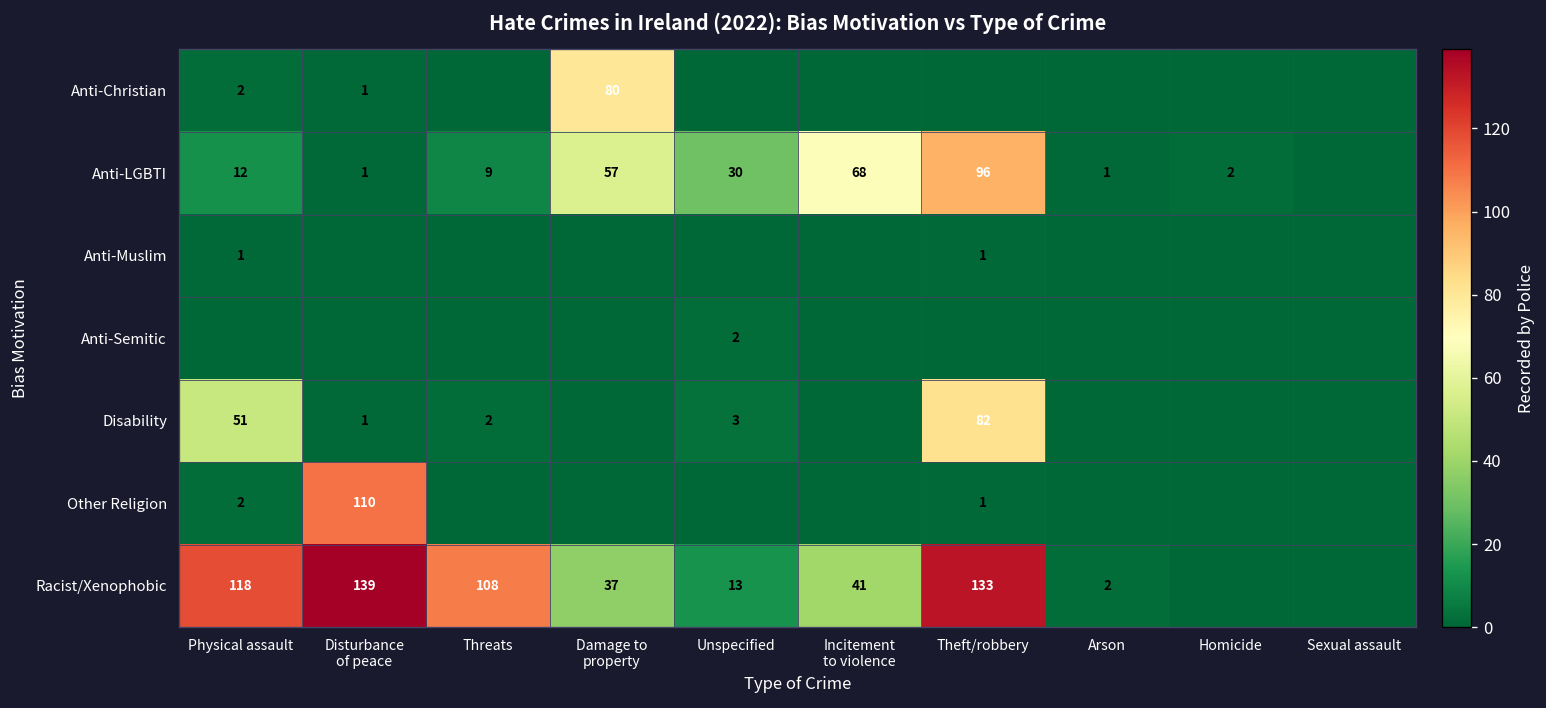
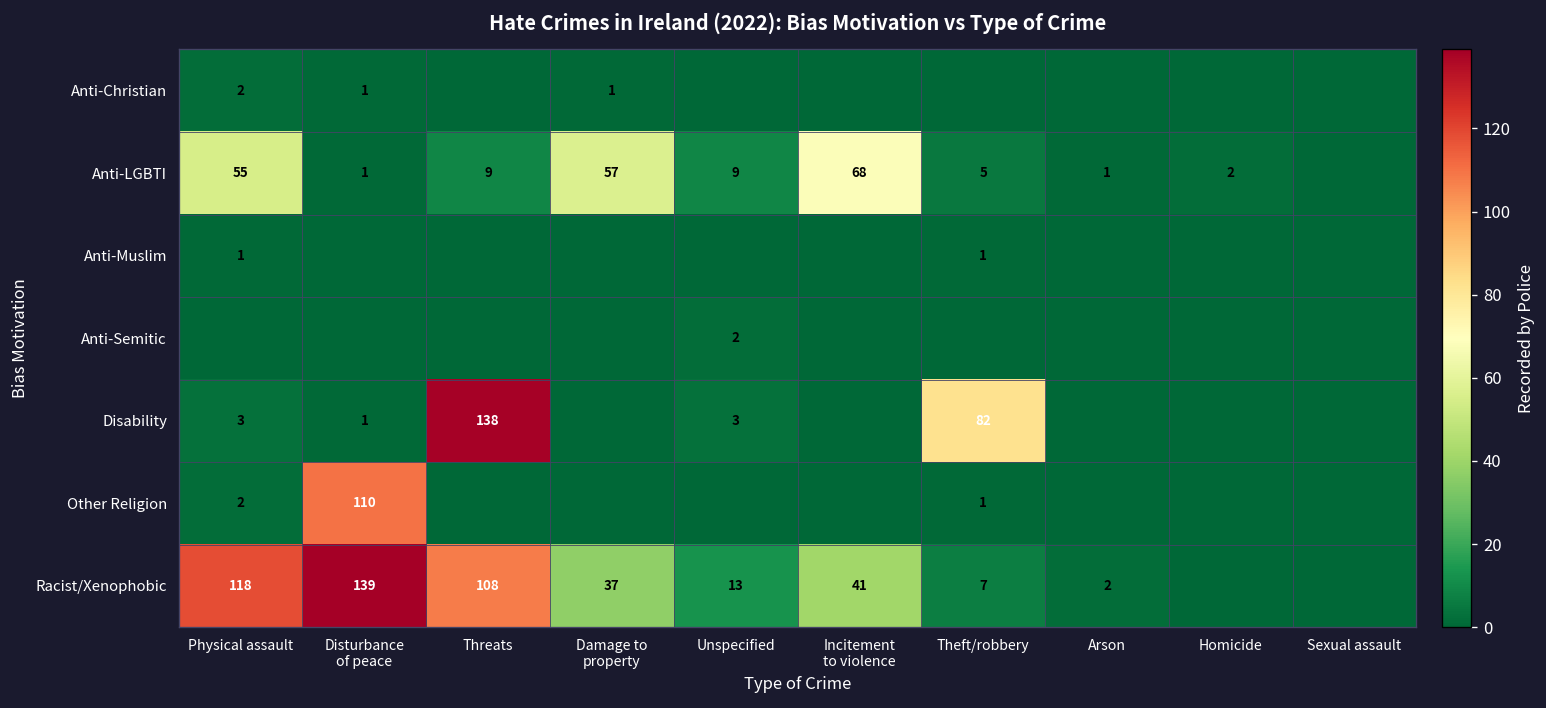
  {
    "Anti-Christian": {
      "Physical assault": 2,
      "Disturbance of peace": 1,
-     "Damage to property": 80
+     "Damage to property": 1
    },
    "Anti-LGBTI": {
-     "Physical assault": 12,
+     "Physical assault": 55,
      "Disturbance of peace": 1,
      "Threats": 9,
      "Damage to property": 57,
-     "Unspecified": 30,
+     "Unspecified": 9,
      "Incitement to violence": 68,
-     "Theft/robbery": 96,
+     "Theft/robbery": 5,
      "Arson": 1,
      "Homicide": 2
    },
    "Anti-Muslim": {
      "Physical assault": 1,
      "Theft/robbery": 1
    },
    "Anti-Semitic": {
      "Unspecified": 2
    },
    "Disability": {
-     "Physical assault": 51,
+     "Physical assault": 3,
      "Disturbance of peace": 1,
-     "Threats": 2,
+     "Threats": 138,
      "Unspecified": 3,
      "Theft/robbery": 82
    },
    "Other Religion": {
      "Physical assault": 2,
      "Disturbance of peace": 110,
      "Theft/robbery": 1
    },
    "Racist/Xenophobic": {
      "Physical assault": 118,
      "Disturbance of peace": 139,
      "Threats": 108,
      "Damage to property": 37,
      "Unspecified": 13,
      "Incitement to violence": 41,
-     "Theft/robbery": 133,
+     "Theft/robbery": 7,
      "Arson": 2
    }
  }
